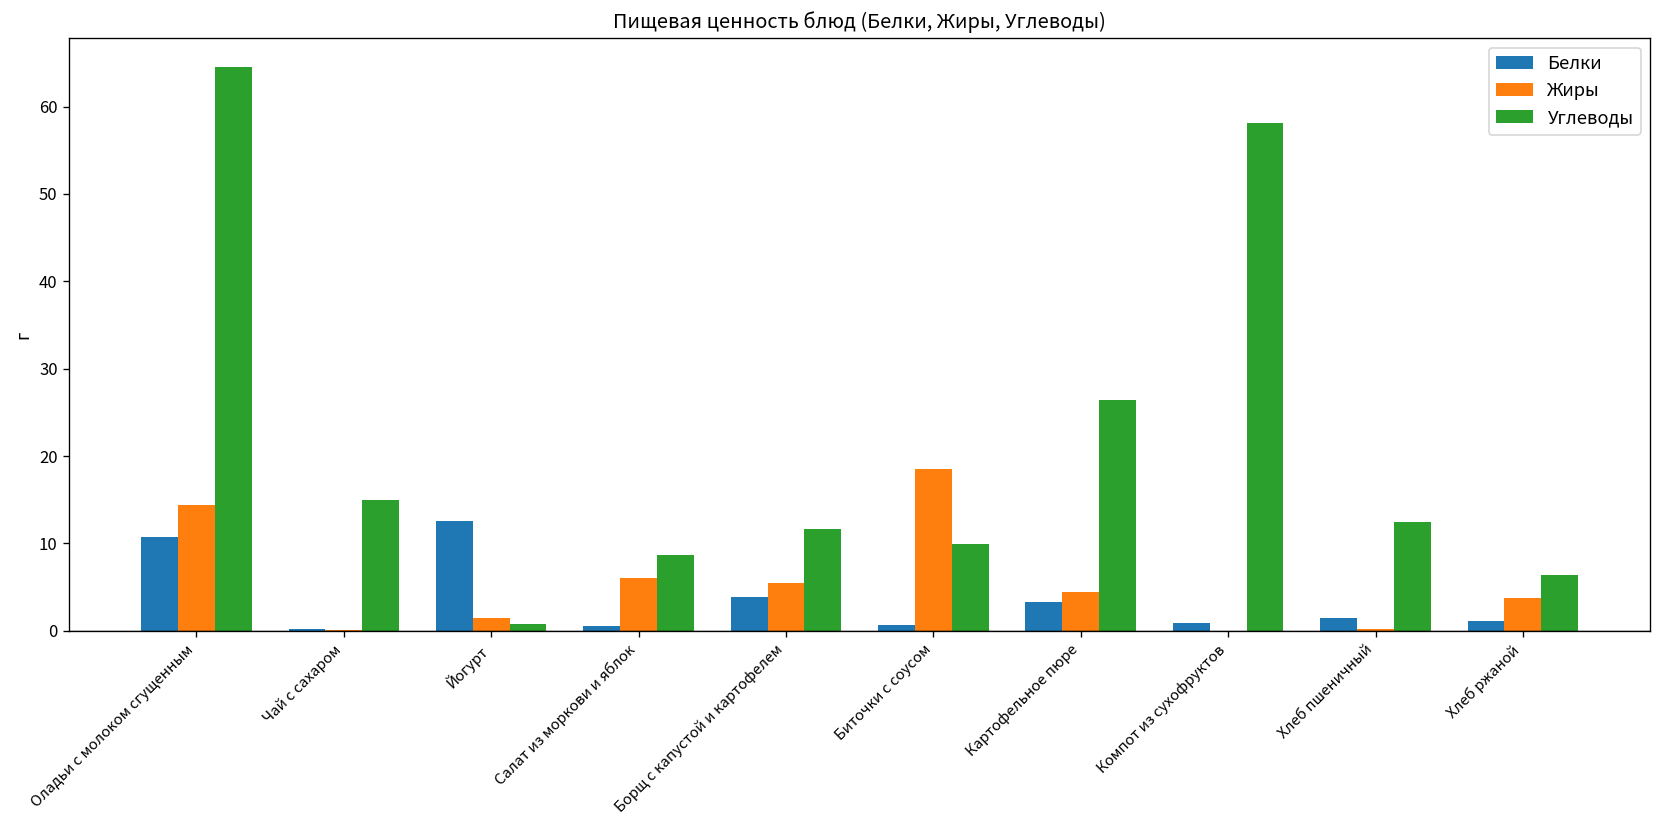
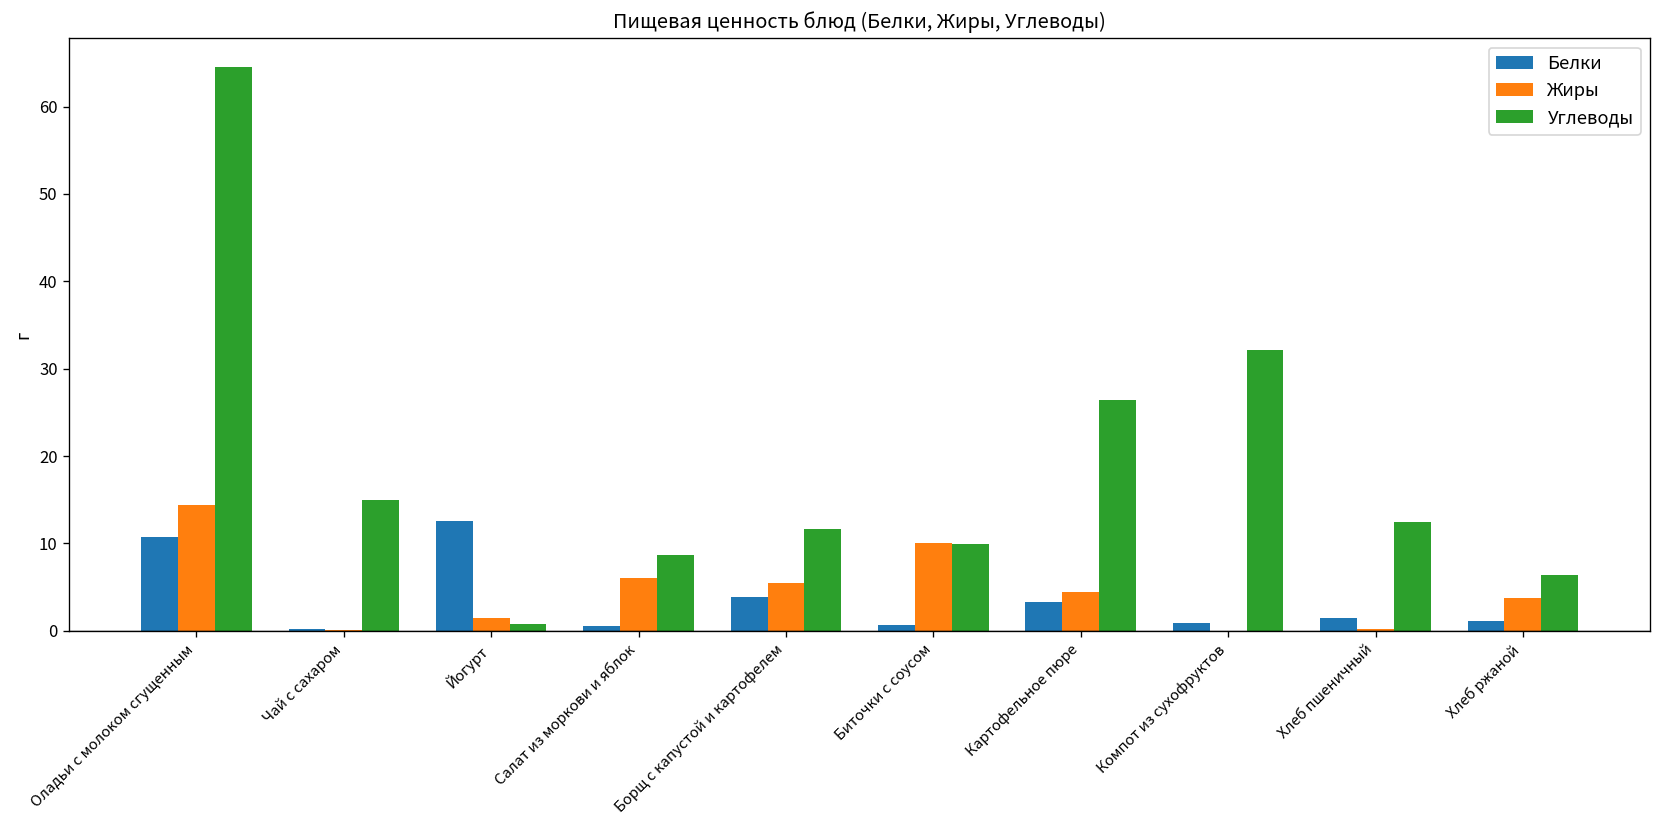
  {
    "Белки": {
      "Оладьи с молоком сгущенным": 11,
      "Йогурт": 13,
      "Салат из моркови и яблок": 1,
      "Борщ с капустой и картофелем": 4,
      "Биточки с соусом": 1,
      "Картофельное пюре": 3,
      "Компот из сухофруктов": 1,
      "Хлеб пшеничный": 2,
      "Хлеб ржаной": 1
    },
    "Жиры": {
      "Оладьи с молоком сгущенным": 14,
      "Йогурт": 2,
      "Салат из моркови и яблок": 6,
      "Борщ с капустой и картофелем": 6,
-     "Биточки с соусом": 19,
+     "Биточки с соусом": 10,
      "Картофельное пюре": 4,
      "Компот из сухофруктов": 0,
      "Хлеб ржаной": 4
    },
    "Углеводы": {
      "Оладьи с молоком сгущенным": 65,
      "Чай с сахаром": 15,
      "Йогурт": 1,
      "Салат из моркови и яблок": 9,
      "Борщ с капустой и картофелем": 12,
      "Биточки с соусом": 10,
      "Картофельное пюре": 26,
-     "Компот из сухофруктов": 58,
+     "Компот из сухофруктов": 32,
      "Хлеб пшеничный": 13,
      "Хлеб ржаной": 6
    }
  }
